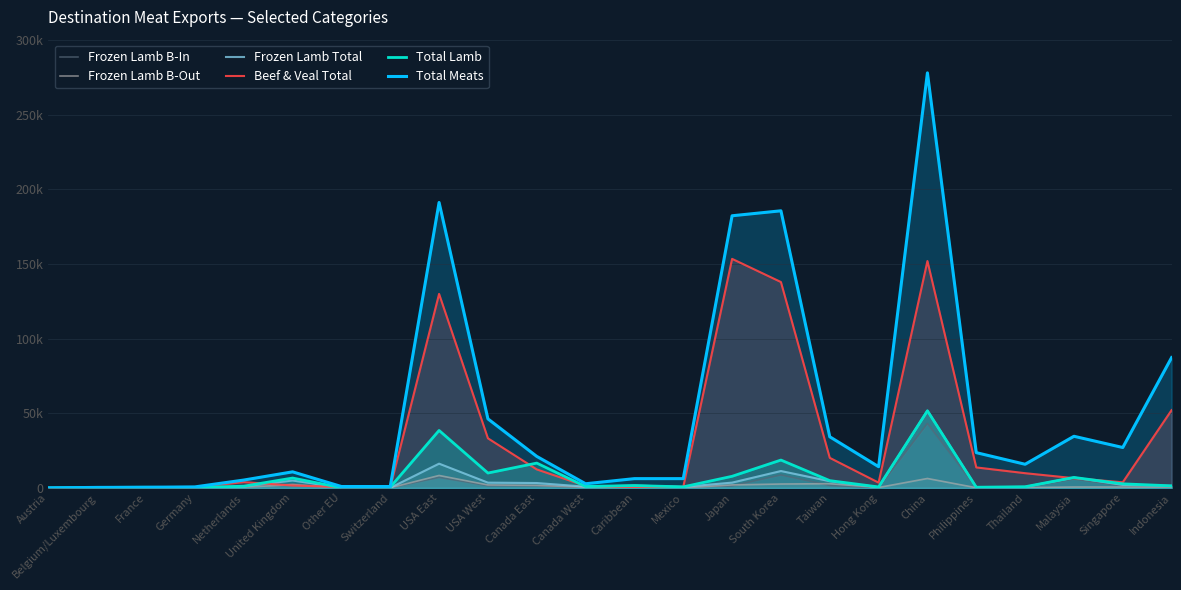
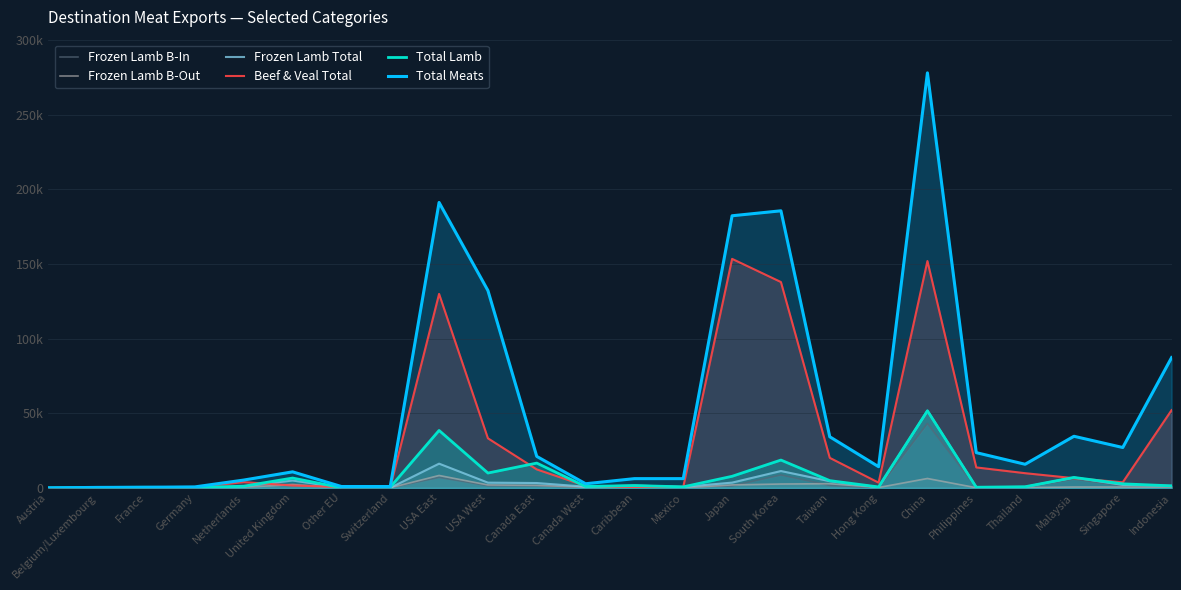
  {
    "Frozen Lamb B-In": {
      "South Korea": 9000,
      "China": 43000
    },
    "Frozen Lamb B-Out": {
      "South Korea": 3000,
      "China": 6000,
      "Malaysia": 1000
    },
    "Frozen Lamb Total": {
      "USA East": 16000,
      "South Korea": 11000
    },
    "Beef & Veal Total": {
      "USA East": 130000,
      "USA West": 33000,
      "Canada East": 12000,
      "Japan": 153000,
      "South Korea": 138000,
      "Taiwan": 20000,
      "Hong Kong": 4000,
      "China": 152000,
      "Philippines": 14000,
      "Thailand": 10000,
      "Indonesia": 52000
    },
    "Total Lamb": {
      "USA East": 38000,
      "USA West": 10000,
      "Canada East": 17000,
      "Japan": 8000,
      "South Korea": 19000
    },
    "Total Meats": {
      "United Kingdom": 11000,
      "USA East": 191000,
-     "USA West": 46000,
+     "USA West": 132000,
      "Canada East": 21000,
      "Caribbean": 6000,
      "Mexico": 6000,
      "Japan": 182000,
      "South Korea": 186000,
      "Taiwan": 34000,
      "Hong Kong": 14000,
      "China": 278000,
      "Philippines": 24000,
      "Thailand": 16000,
      "Malaysia": 35000,
      "Singapore": 27000,
      "Indonesia": 87000
    }
  }
